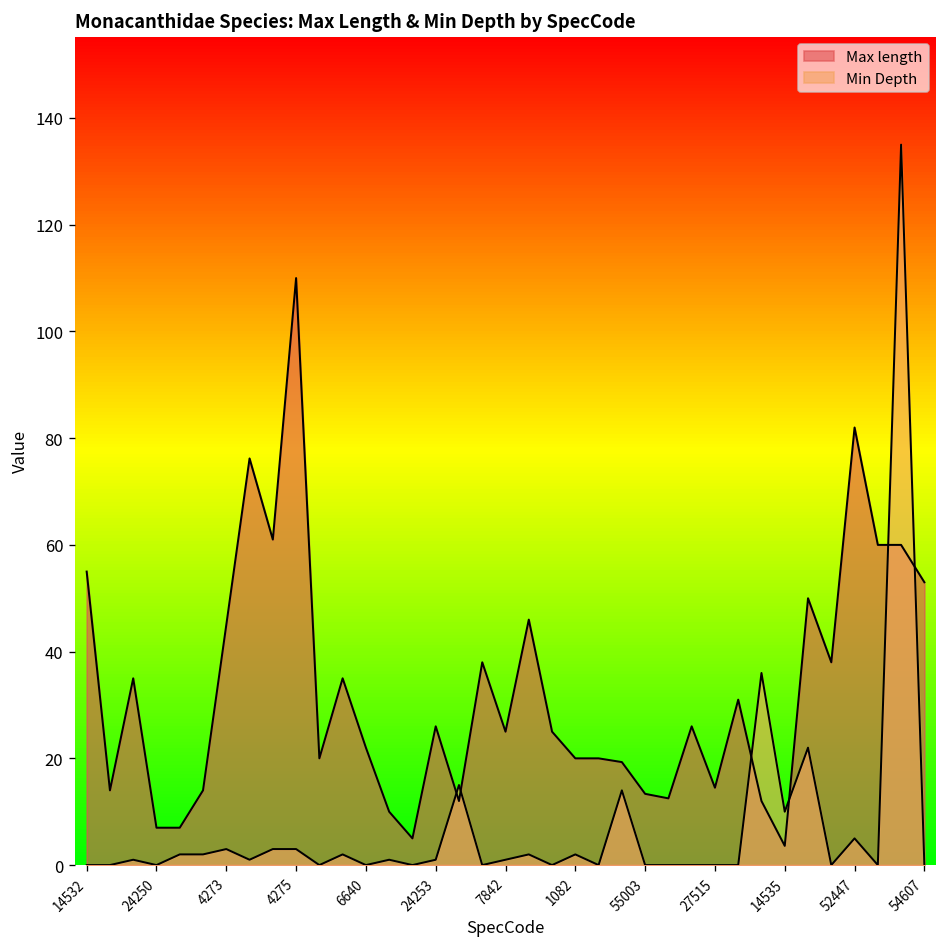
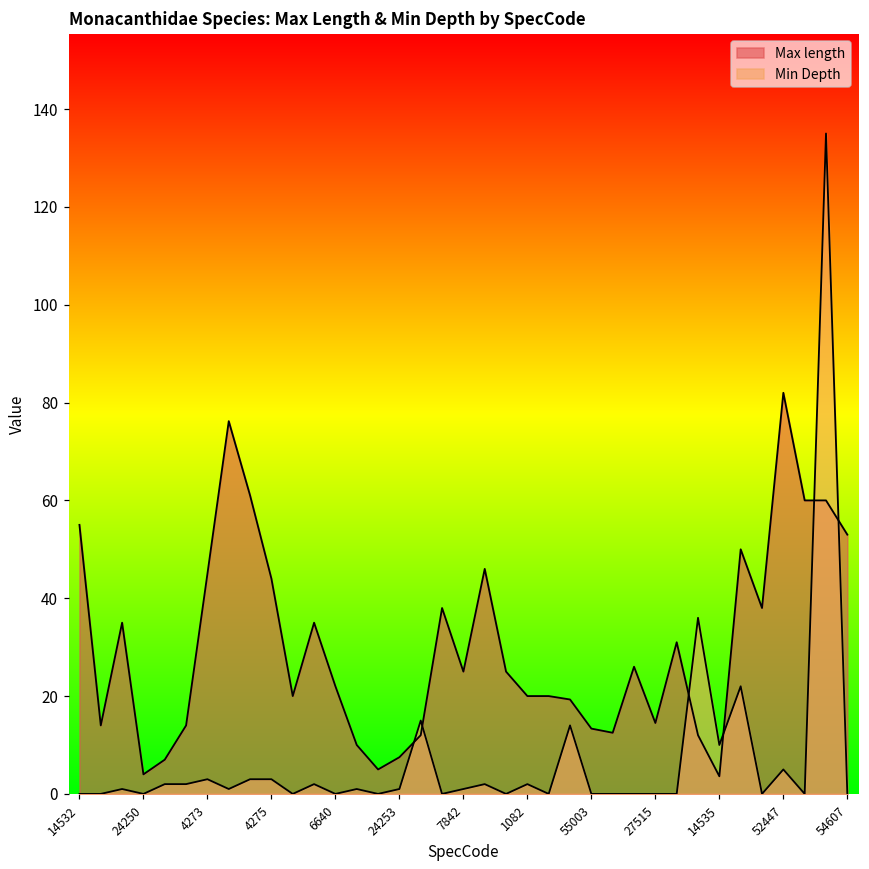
  {
    "Max length": {
      "14532": 55,
-     "24250": 7,
+     "24250": 4,
      "4273": 45,
-     "4275": 110,
+     "4275": 44,
      "6640": 22,
-     "24253": 26,
+     "24253": 8,
      "7842": 25,
      "1082": 20,
      "55003": 13,
      "27515": 15,
      "14535": 4,
      "52447": 82,
      "54607": 53
    },
    "Min Depth": {
      "14532": 0,
      "24250": 0,
      "4273": 3,
      "4275": 3,
      "6640": 0,
      "24253": 1,
      "7842": 1,
      "1082": 2,
      "55003": 0,
      "27515": 0,
      "14535": 10,
      "52447": 5,
      "54607": 0
    }
  }
